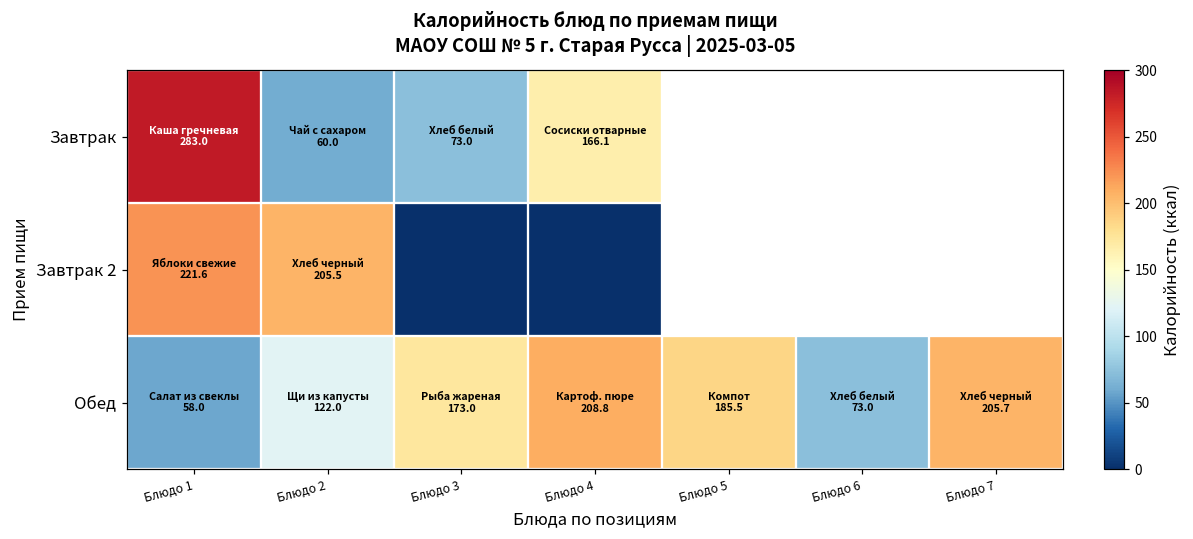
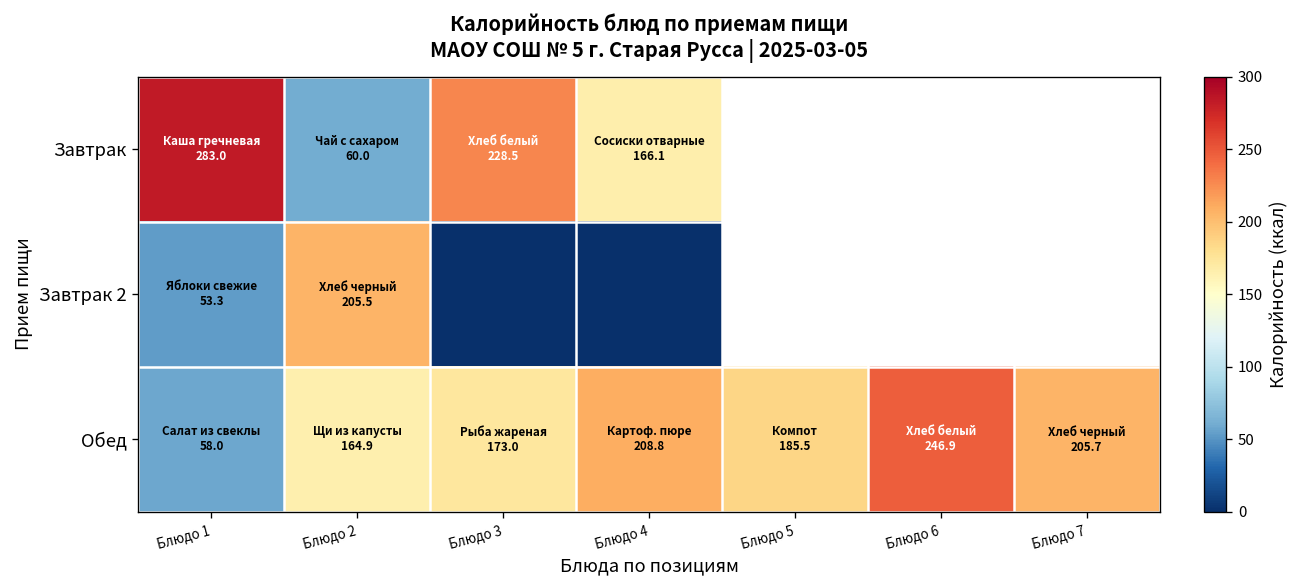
  {
    "Завтрак": {
      "Блюдо 1": 283.0,
      "Блюдо 2": 60.0,
-     "Блюдо 3": 73.0,
+     "Блюдо 3": 228.5,
      "Блюдо 4": 166.1
    },
    "Завтрак 2": {
-     "Блюдо 1": 221.6,
+     "Блюдо 1": 53.3,
      "Блюдо 2": 205.5
    },
    "Обед": {
      "Блюдо 1": 58.0,
-     "Блюдо 2": 122.0,
+     "Блюдо 2": 164.9,
      "Блюдо 3": 173.0,
      "Блюдо 4": 208.8,
      "Блюдо 5": 185.5,
-     "Блюдо 6": 73.0,
+     "Блюдо 6": 246.9,
      "Блюдо 7": 205.7
    }
  }
